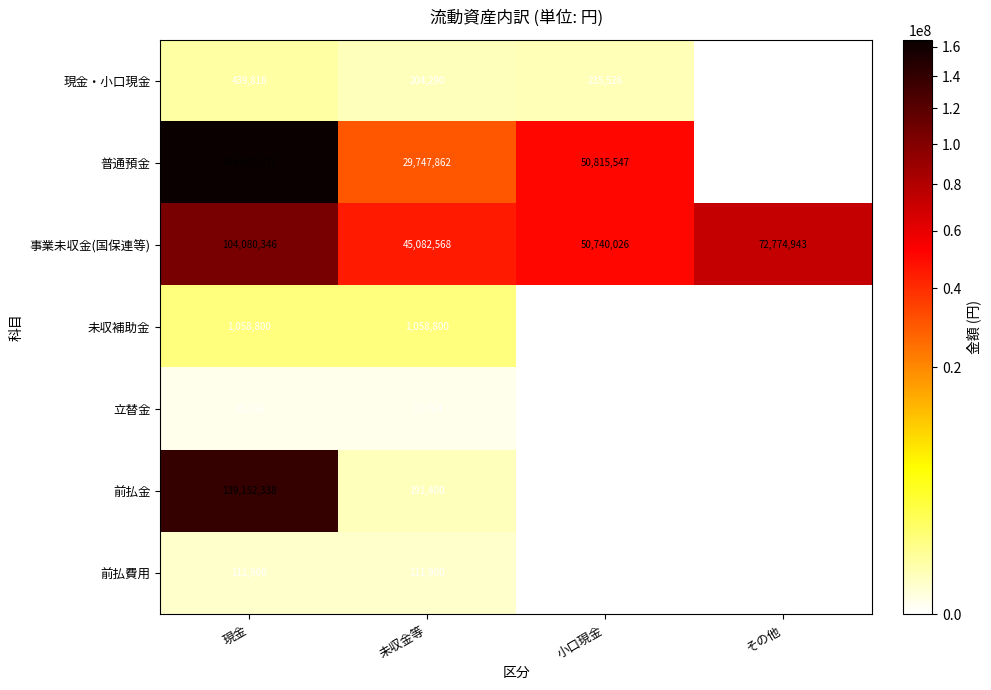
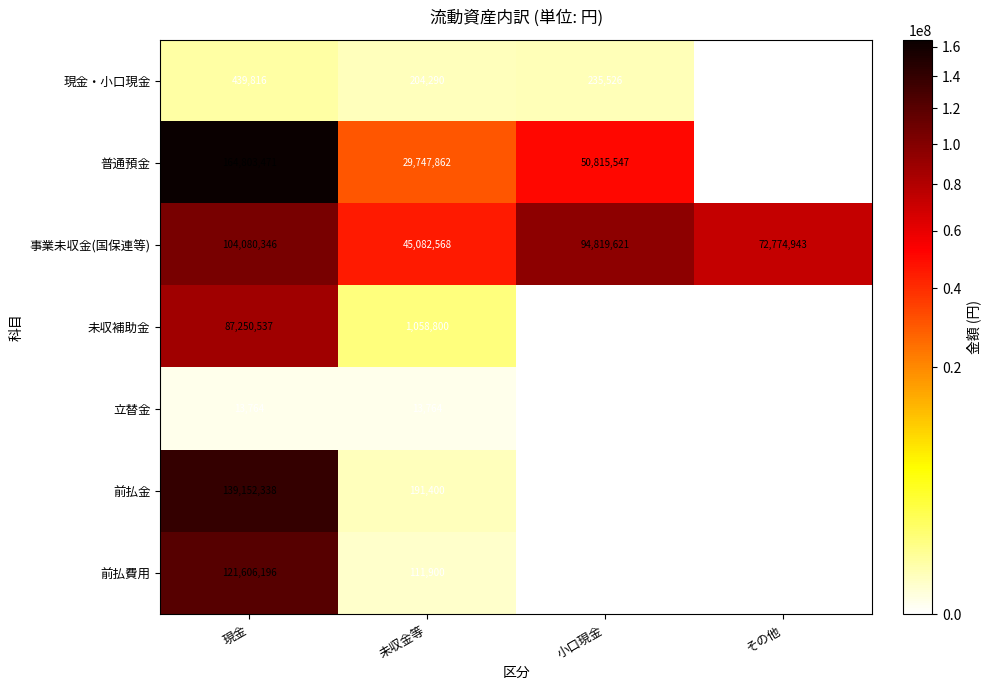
  {
    "現金・小口現金": {
      "現金": "439,816",
      "未収金等": "204,290",
      "小口現金": "235,526"
    },
    "普通預金": {
      "未収金等": "29,747,862",
      "小口現金": "50,815,547"
    },
    "事業未収金(国保連等)": {
      "現金": "104,080,346",
      "未収金等": "45,082,568",
-     "小口現金": "50,740,026",
+     "小口現金": "94,819,621",
      "その他": "72,774,943"
    },
    "未収補助金": {
-     "現金": "1,058,800",
+     "現金": "87,250,537",
      "未収金等": "1,058,800"
    },
    "前払金": {
      "現金": "139,152,338",
      "未収金等": "191,400"
    },
    "前払費用": {
-     "現金": "111,900",
+     "現金": "121,606,196",
      "未収金等": "111,900"
    }
  }
